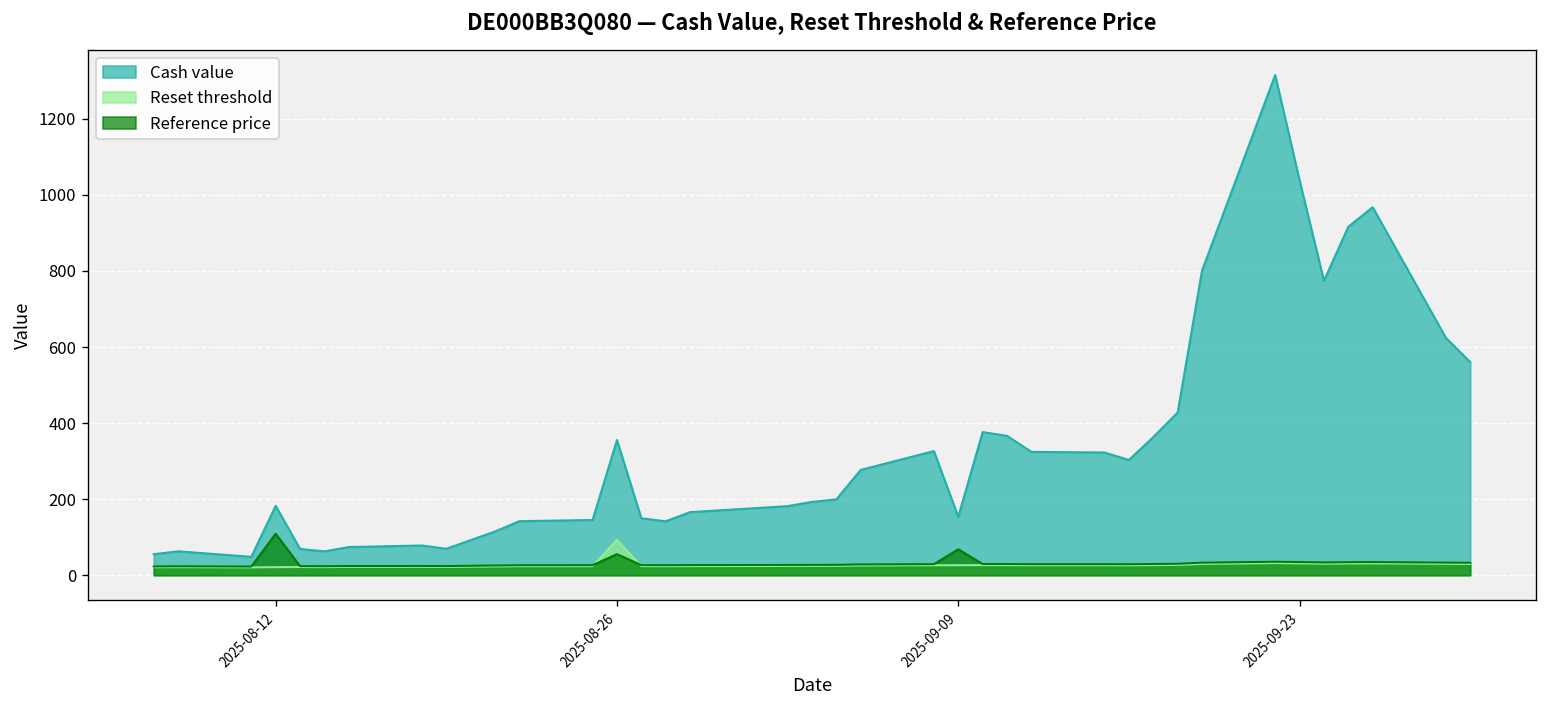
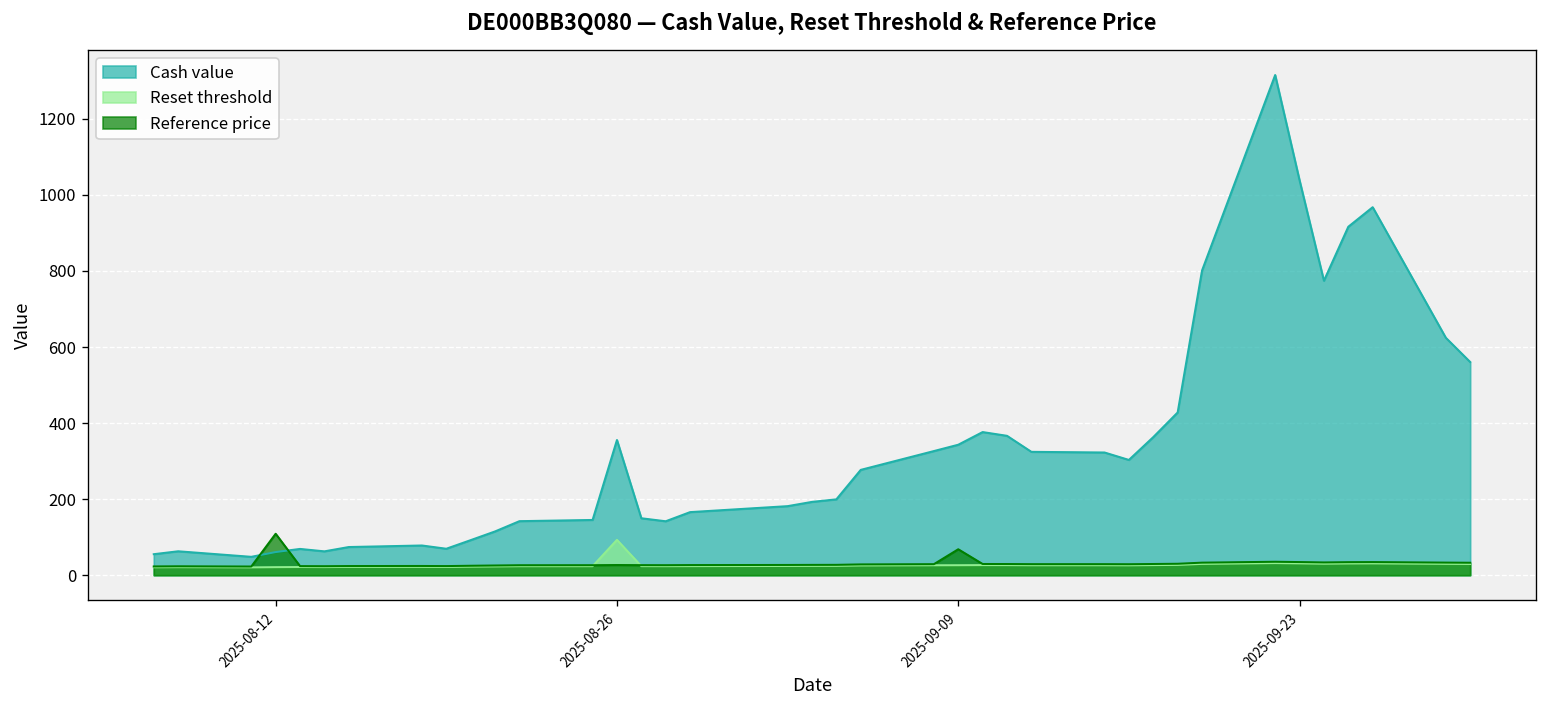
  {
    "Cash value": {
-     "2025-08-12": 180,
+     "2025-08-12": 60,
      "2025-08-26": 360,
-     "2025-09-09": 150,
+     "2025-09-09": 340,
      "2025-09-23": 1040
    },
    "Reset threshold": {
      "2025-08-12": 20,
      "2025-08-26": 90,
      "2025-09-09": 30
    },
    "Reference price": {
      "2025-08-12": 110,
-     "2025-08-26": 60,
+     "2025-08-26": 30,
      "2025-09-09": 70
    }
  }
